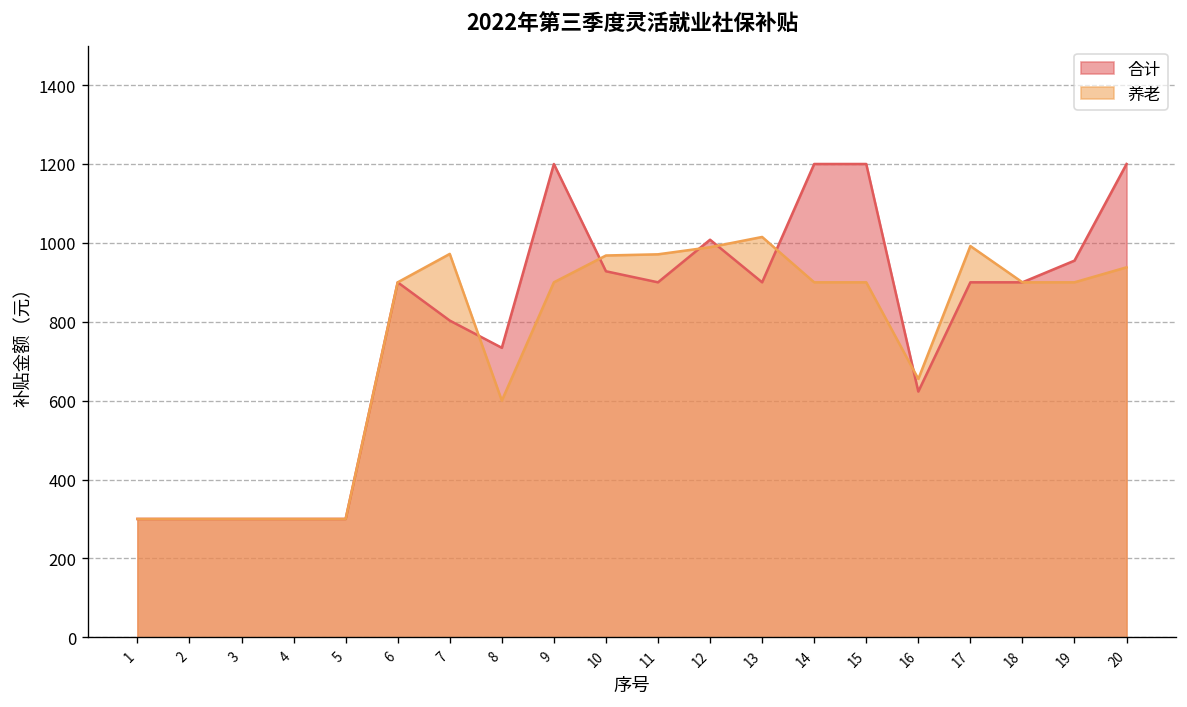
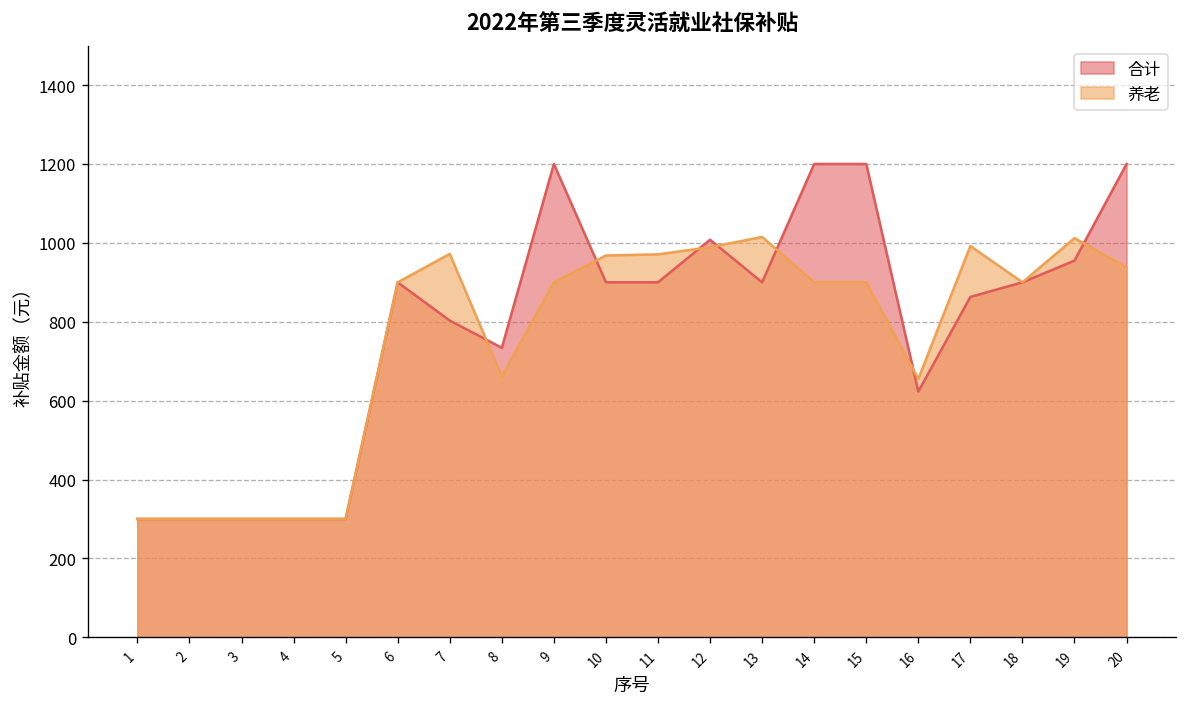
  {
    "合计": {
      "7": 800,
      "8": 730,
      "9": 1200,
-     "10": 930,
+     "10": 900,
      "11": 900,
      "12": 1010,
      "13": 900,
      "14": 1200,
      "15": 1200,
      "16": 620,
-     "17": 900,
+     "17": 860,
      "19": 960,
      "20": 1200
    },
    "养老": {
      "7": 970,
-     "8": 600,
+     "8": 660,
      "9": 900,
      "10": 970,
      "11": 970,
      "12": 990,
      "13": 1020,
      "14": 900,
      "15": 900,
      "16": 660,
      "17": 990,
-     "19": 900,
+     "19": 1010,
      "20": 940
    }
  }
